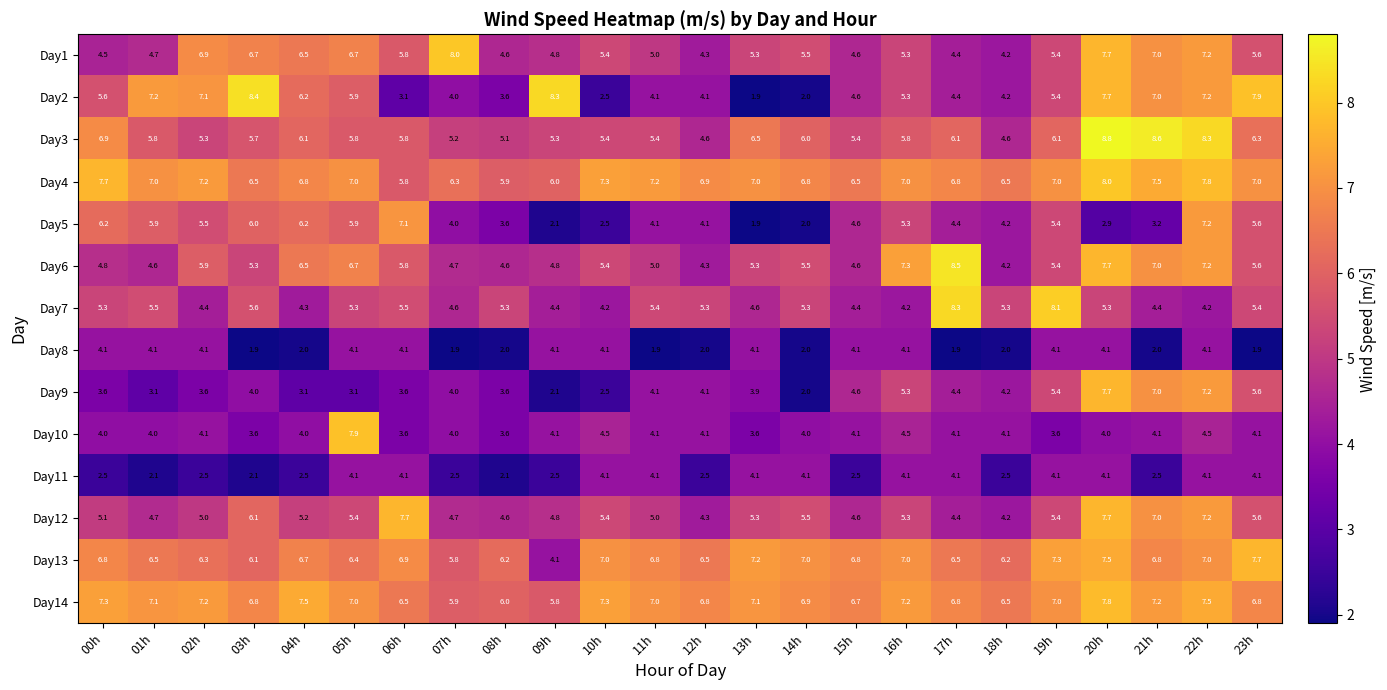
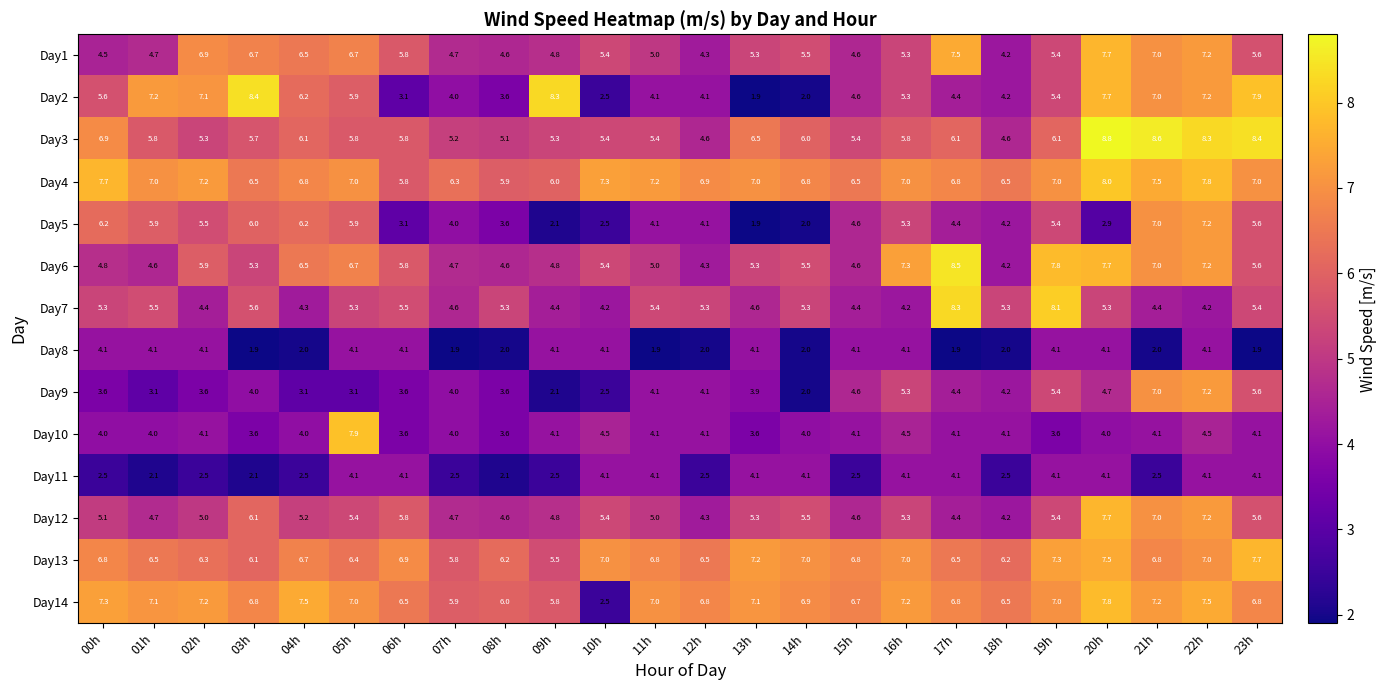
  {
    "Day1": {
      "00h": 4.5,
      "01h": 4.7,
      "02h": 6.9,
      "03h": 6.7,
      "04h": 6.5,
      "05h": 6.7,
      "06h": 5.8,
-     "07h": 8.0,
+     "07h": 4.7,
      "08h": 4.6,
      "09h": 4.8,
      "10h": 5.4,
      "11h": 5.0,
      "12h": 4.3,
      "13h": 5.3,
      "14h": 5.5,
      "15h": 4.6,
      "16h": 5.3,
-     "17h": 4.4,
+     "17h": 7.5,
      "18h": 4.2,
      "19h": 5.4,
      "20h": 7.7,
      "21h": 7.0,
      "22h": 7.2,
      "23h": 5.6
    },
    "Day3": {
      "00h": 6.9,
      "01h": 5.8,
      "02h": 5.3,
      "03h": 5.7,
      "04h": 6.1,
      "05h": 5.8,
      "06h": 5.8,
      "07h": 5.2,
      "08h": 5.1,
      "09h": 5.3,
      "10h": 5.4,
      "11h": 5.4,
      "12h": 4.6,
      "13h": 6.5,
      "14h": 6.0,
      "15h": 5.4,
      "16h": 5.8,
      "17h": 6.1,
      "18h": 4.6,
      "19h": 6.1,
      "20h": 8.8,
      "21h": 8.6,
      "22h": 8.3,
-     "23h": 6.3
+     "23h": 8.4
    },
    "Day5": {
      "00h": 6.2,
      "01h": 5.9,
      "02h": 5.5,
      "03h": 6.0,
      "04h": 6.2,
      "05h": 5.9,
-     "06h": 7.1,
+     "06h": 3.1,
      "07h": 4.0,
      "08h": 3.6,
      "09h": 2.1,
      "10h": 2.5,
      "11h": 4.1,
      "12h": 4.1,
      "13h": 1.9,
      "14h": 2.0,
      "15h": 4.6,
      "16h": 5.3,
      "17h": 4.4,
      "18h": 4.2,
      "19h": 5.4,
      "20h": 2.9,
-     "21h": 3.2,
+     "21h": 7.0,
      "22h": 7.2,
      "23h": 5.6
    },
    "Day6": {
      "00h": 4.8,
      "01h": 4.6,
      "02h": 5.9,
      "03h": 5.3,
      "04h": 6.5,
      "05h": 6.7,
      "06h": 5.8,
      "07h": 4.7,
      "08h": 4.6,
      "09h": 4.8,
      "10h": 5.4,
      "11h": 5.0,
      "12h": 4.3,
      "13h": 5.3,
      "14h": 5.5,
      "15h": 4.6,
      "16h": 7.3,
      "17h": 8.5,
      "18h": 4.2,
-     "19h": 5.4,
+     "19h": 7.8,
      "20h": 7.7,
      "21h": 7.0,
      "22h": 7.2,
      "23h": 5.6
    },
    "Day9": {
      "00h": 3.6,
      "01h": 3.1,
      "02h": 3.6,
      "03h": 4.0,
      "04h": 3.1,
      "05h": 3.1,
      "06h": 3.6,
      "07h": 4.0,
      "08h": 3.6,
      "09h": 2.1,
      "10h": 2.5,
      "11h": 4.1,
      "12h": 4.1,
      "13h": 3.9,
      "14h": 2.0,
      "15h": 4.6,
      "16h": 5.3,
      "17h": 4.4,
      "18h": 4.2,
      "19h": 5.4,
-     "20h": 7.7,
+     "20h": 4.7,
      "21h": 7.0,
      "22h": 7.2,
      "23h": 5.6
    },
    "Day12": {
      "00h": 5.1,
      "01h": 4.7,
      "02h": 5.0,
      "03h": 6.1,
      "04h": 5.2,
      "05h": 5.4,
-     "06h": 7.7,
+     "06h": 5.8,
      "07h": 4.7,
      "08h": 4.6,
      "09h": 4.8,
      "10h": 5.4,
      "11h": 5.0,
      "12h": 4.3,
      "13h": 5.3,
      "14h": 5.5,
      "15h": 4.6,
      "16h": 5.3,
      "17h": 4.4,
      "18h": 4.2,
      "19h": 5.4,
      "20h": 7.7,
      "21h": 7.0,
      "22h": 7.2,
      "23h": 5.6
    },
    "Day13": {
      "00h": 6.8,
      "01h": 6.5,
      "02h": 6.3,
      "03h": 6.1,
      "04h": 6.7,
      "05h": 6.4,
      "06h": 6.9,
      "07h": 5.8,
      "08h": 6.2,
-     "09h": 4.1,
+     "09h": 5.5,
      "10h": 7.0,
      "11h": 6.8,
      "12h": 6.5,
      "13h": 7.2,
      "14h": 7.0,
      "15h": 6.8,
      "16h": 7.0,
      "17h": 6.5,
      "18h": 6.2,
      "19h": 7.3,
      "20h": 7.5,
      "21h": 6.8,
      "22h": 7.0,
      "23h": 7.7
    },
    "Day14": {
      "00h": 7.3,
      "01h": 7.1,
      "02h": 7.2,
      "03h": 6.8,
      "04h": 7.5,
      "05h": 7.0,
      "06h": 6.5,
      "07h": 5.9,
      "08h": 6.0,
      "09h": 5.8,
-     "10h": 7.3,
+     "10h": 2.5,
      "11h": 7.0,
      "12h": 6.8,
      "13h": 7.1,
      "14h": 6.9,
      "15h": 6.7,
      "16h": 7.2,
      "17h": 6.8,
      "18h": 6.5,
      "19h": 7.0,
      "20h": 7.8,
      "21h": 7.2,
      "22h": 7.5,
      "23h": 6.8
    }
  }
